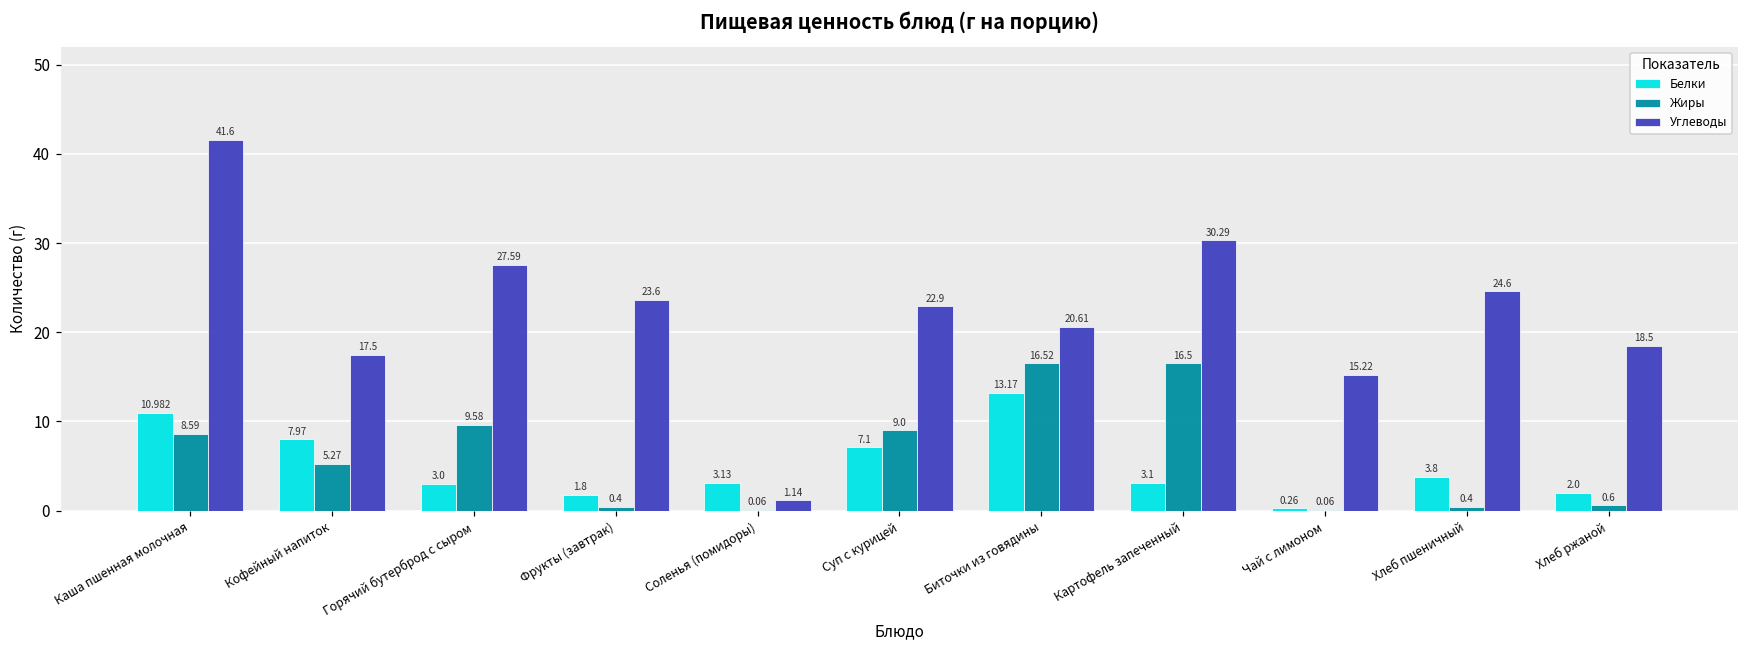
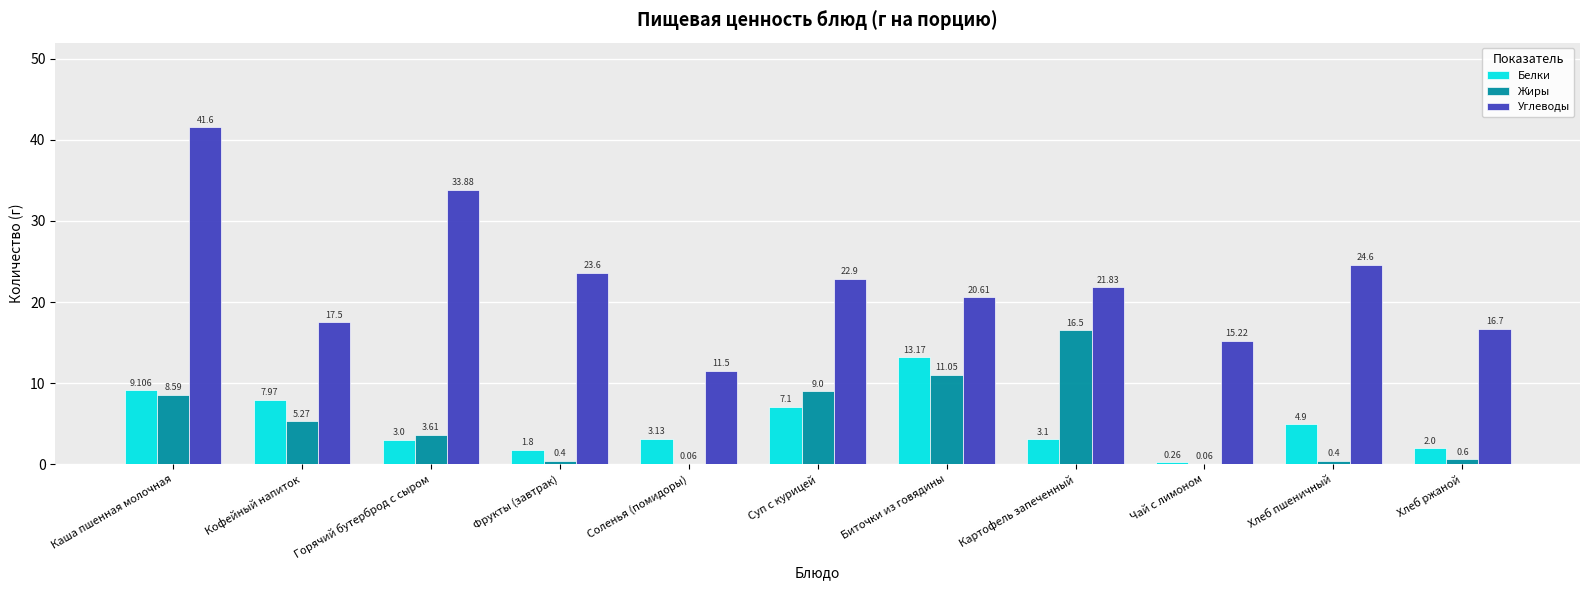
  {
    "Белки": {
-     "Каша пшенная молочная": 10.982,
+     "Каша пшенная молочная": 9.106,
      "Кофейный напиток": 7.97,
      "Горячий бутерброд с сыром": 3.0,
      "Фрукты (завтрак)": 1.8,
      "Соленья (помидоры)": 3.13,
      "Суп с курицей": 7.1,
      "Биточки из говядины": 13.17,
      "Картофель запеченный": 3.1,
      "Чай с лимоном": 0.26,
-     "Хлеб пшеничный": 3.8,
+     "Хлеб пшеничный": 4.9,
      "Хлеб ржаной": 2.0
    },
    "Жиры": {
      "Каша пшенная молочная": 8.59,
      "Кофейный напиток": 5.27,
-     "Горячий бутерброд с сыром": 9.58,
+     "Горячий бутерброд с сыром": 3.61,
      "Фрукты (завтрак)": 0.4,
      "Соленья (помидоры)": 0.06,
      "Суп с курицей": 9.0,
-     "Биточки из говядины": 16.52,
+     "Биточки из говядины": 11.05,
      "Картофель запеченный": 16.5,
      "Чай с лимоном": 0.06,
      "Хлеб пшеничный": 0.4,
      "Хлеб ржаной": 0.6
    },
    "Углеводы": {
      "Каша пшенная молочная": 41.6,
      "Кофейный напиток": 17.5,
-     "Горячий бутерброд с сыром": 27.59,
+     "Горячий бутерброд с сыром": 33.88,
      "Фрукты (завтрак)": 23.6,
-     "Соленья (помидоры)": 1.14,
+     "Соленья (помидоры)": 11.5,
      "Суп с курицей": 22.9,
      "Биточки из говядины": 20.61,
-     "Картофель запеченный": 30.29,
+     "Картофель запеченный": 21.83,
      "Чай с лимоном": 15.22,
      "Хлеб пшеничный": 24.6,
-     "Хлеб ржаной": 18.5
+     "Хлеб ржаной": 16.7
    }
  }
